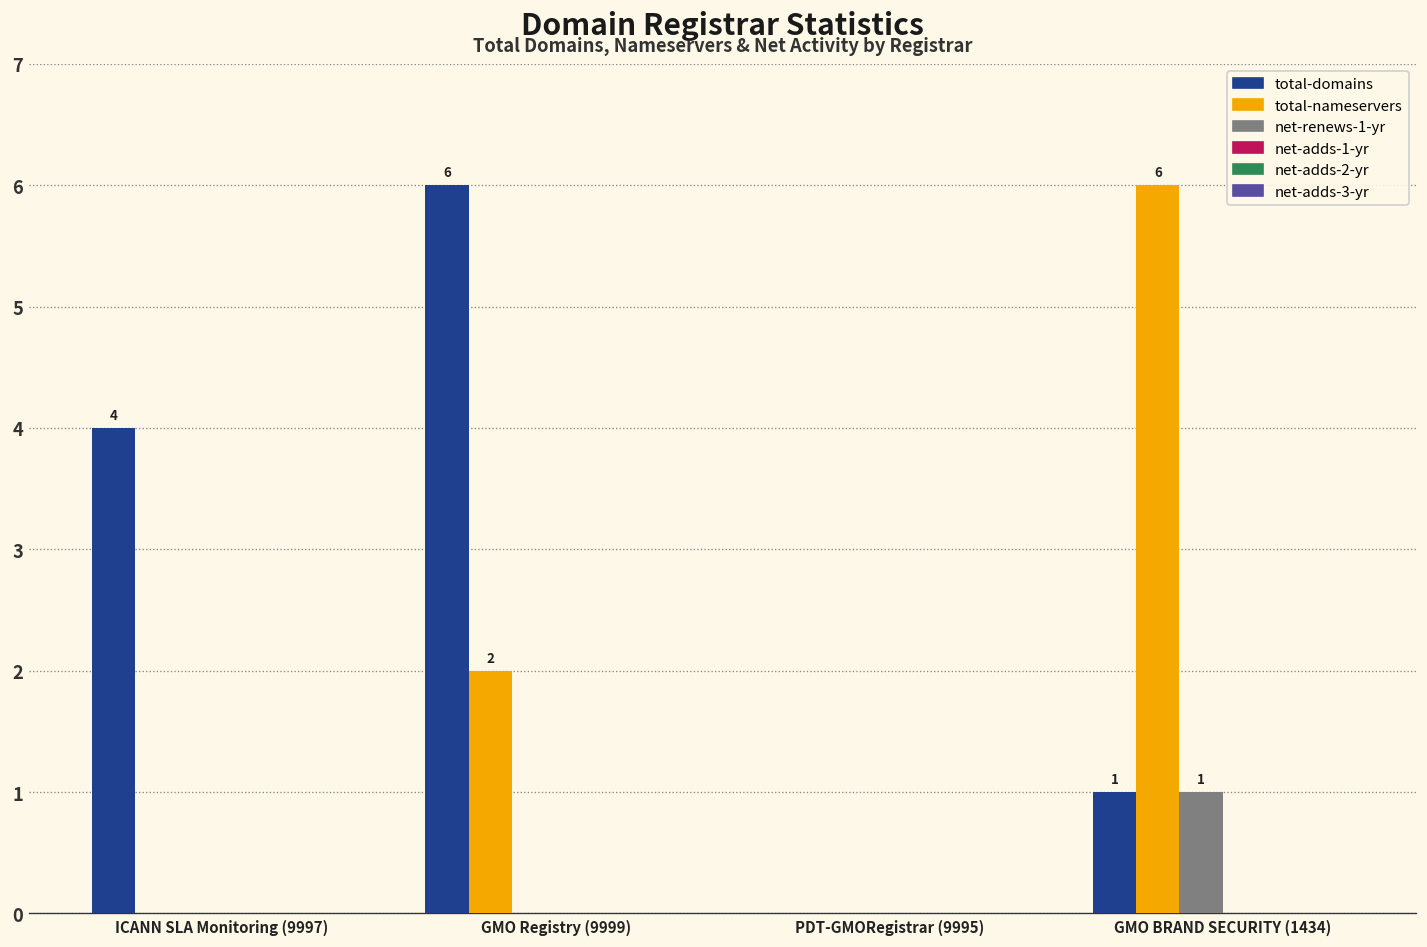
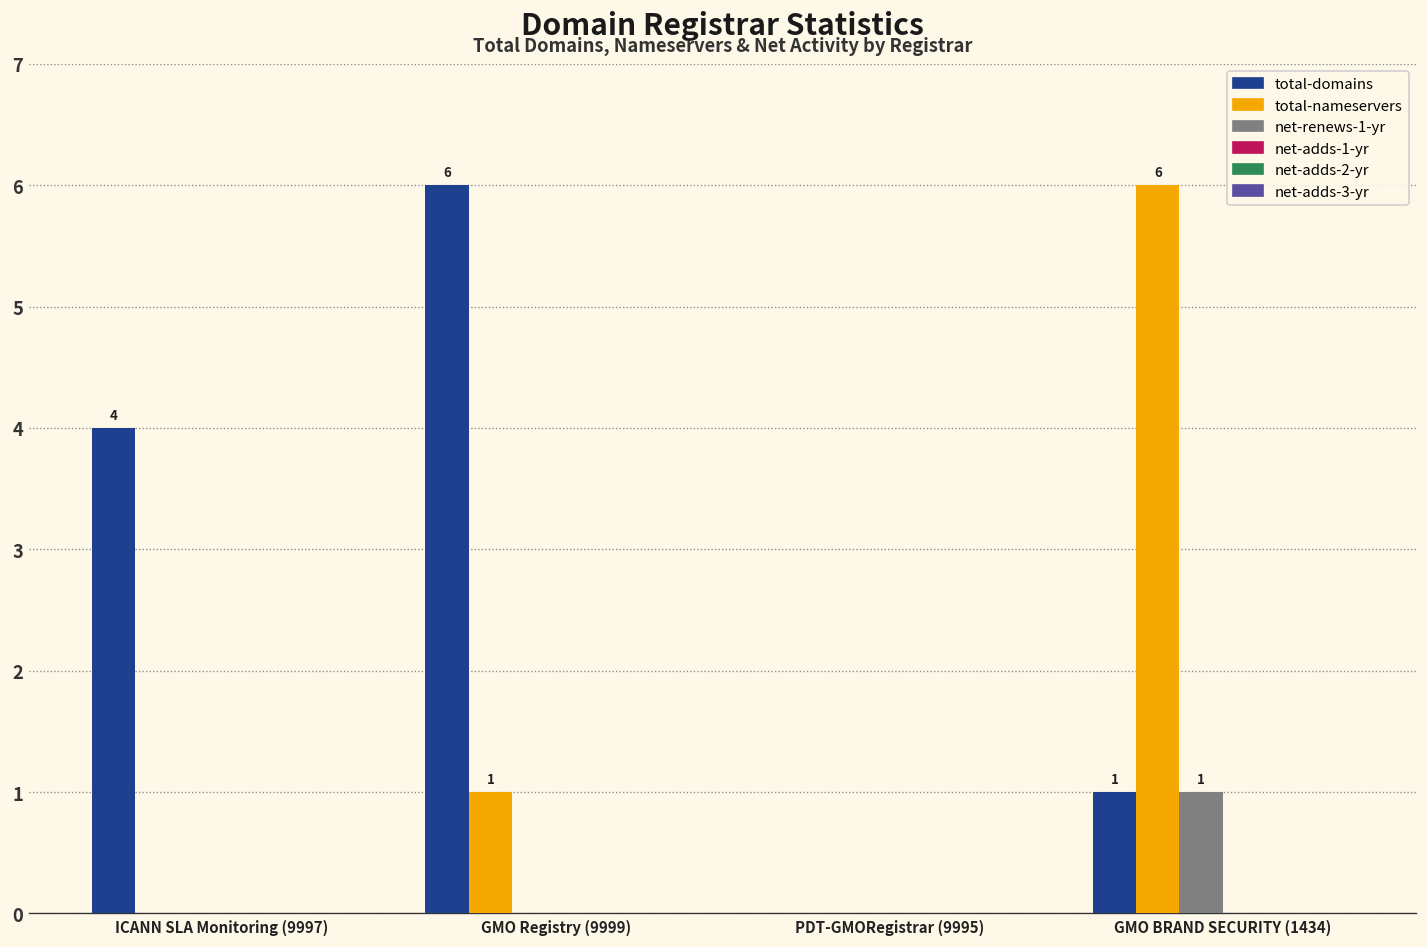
  {
    "total-domains": {
      "ICANN SLA Monitoring (9997)": 4,
      "GMO Registry (9999)": 6,
      "GMO BRAND SECURITY (1434)": 1
    },
    "total-nameservers": {
-     "GMO Registry (9999)": 2,
+     "GMO Registry (9999)": 1,
      "GMO BRAND SECURITY (1434)": 6
    },
    "net-renews-1-yr": {
      "GMO BRAND SECURITY (1434)": 1
    },
    "net-adds-1-yr": {
      "ICANN SLA Monitoring (9997)": 0.00,
      "GMO Registry (9999)": 0.00,
      "PDT-GMORegistrar (9995)": 0.00,
      "GMO BRAND SECURITY (1434)": 0.00
    },
    "net-adds-2-yr": {
      "ICANN SLA Monitoring (9997)": 0.00,
      "GMO Registry (9999)": 0.00,
      "PDT-GMORegistrar (9995)": 0.00,
      "GMO BRAND SECURITY (1434)": 0.00
    },
    "net-adds-3-yr": {
      "ICANN SLA Monitoring (9997)": 0.00,
      "GMO Registry (9999)": 0.00,
      "PDT-GMORegistrar (9995)": 0.00,
      "GMO BRAND SECURITY (1434)": 0.00
    }
  }
